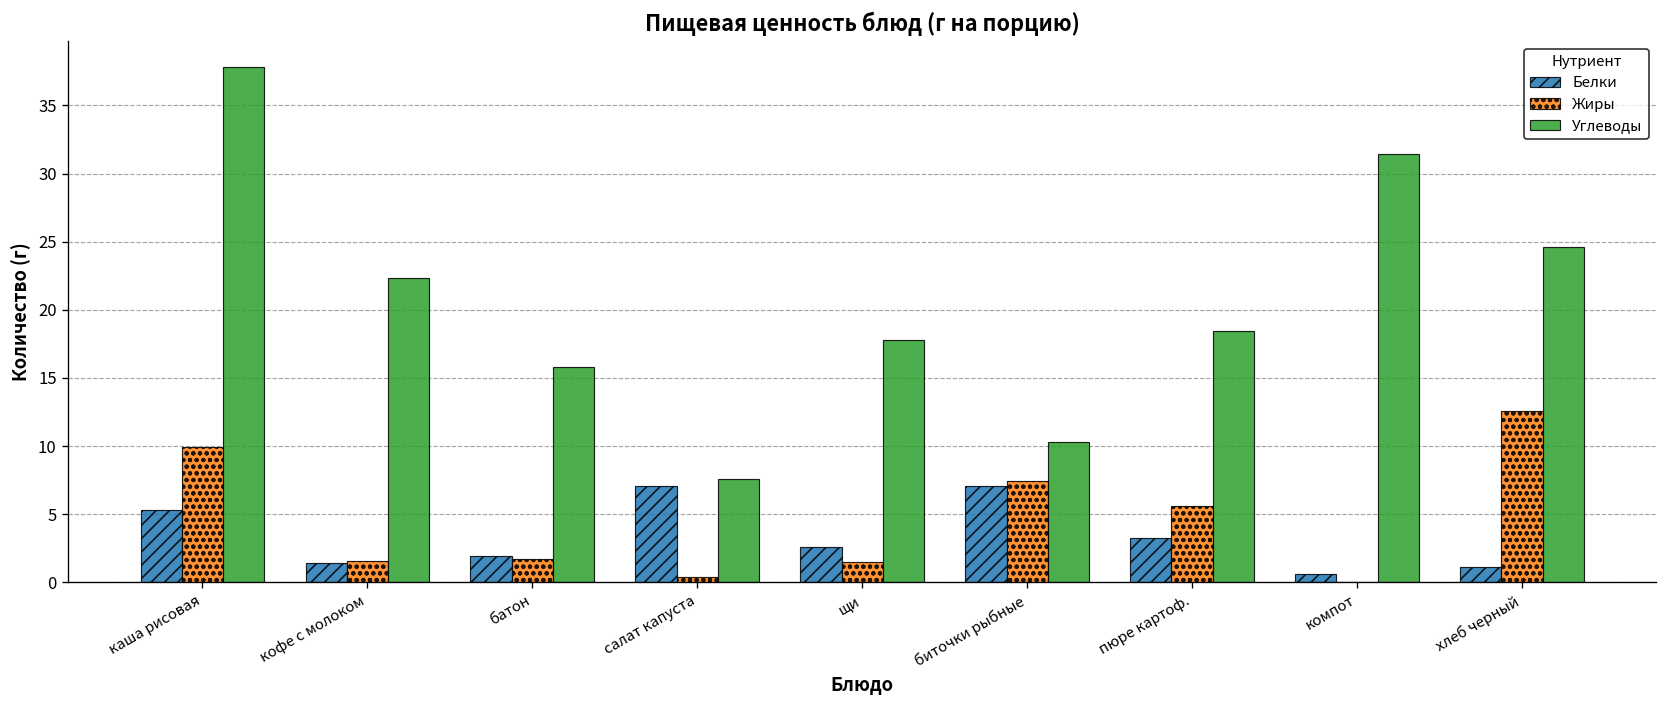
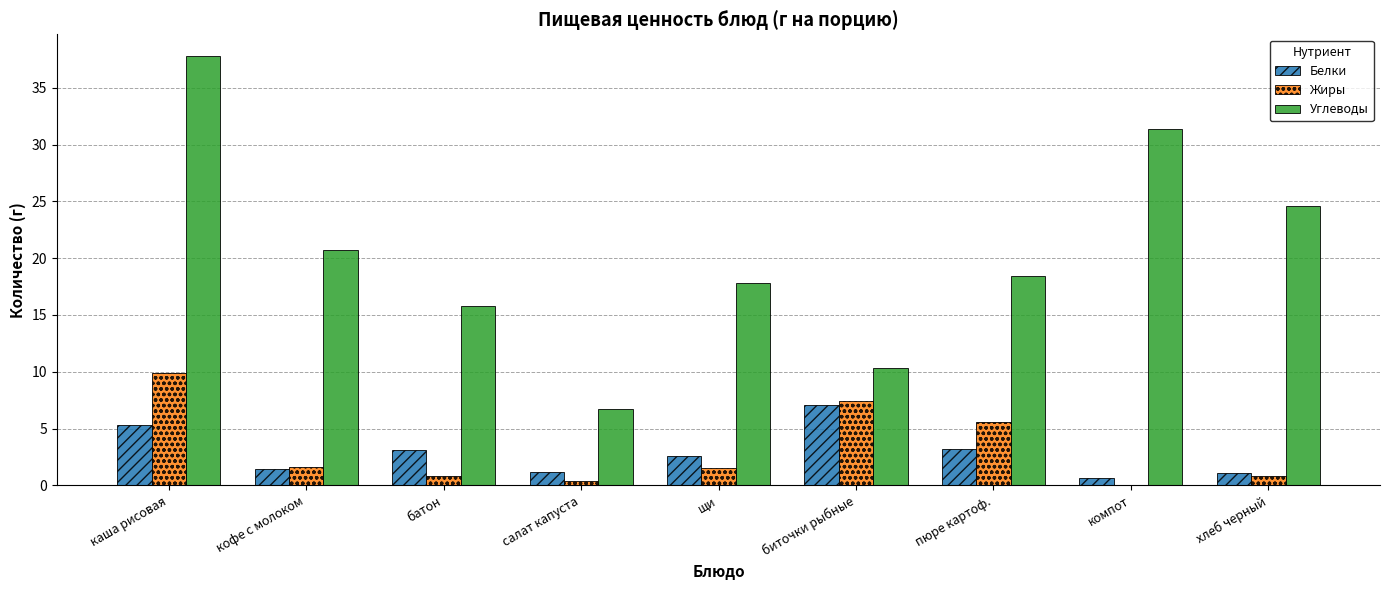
  {
    "Белки": {
      "каша рисовая": 5.3,
      "кофе с молоком": 1.4,
-     "батон": 1.9,
-     "салат капуста": 7.1,
+     "батон": 3.1,
+     "салат капуста": 1.2,
      "щи": 2.6,
      "биточки рыбные": 7.1,
      "пюре картоф.": 3.2,
      "компот": 0.6,
      "хлеб черный": 1.1
    },
    "Жиры": {
      "каша рисовая": 9.9,
      "кофе с молоком": 1.6,
-     "батон": 1.7,
+     "батон": 0.8,
      "салат капуста": 0.4,
      "щи": 1.5,
      "биточки рыбные": 7.4,
      "пюре картоф.": 5.6,
      "компот": 0.0,
-     "хлеб черный": 12.6
+     "хлеб черный": 0.8
    },
    "Углеводы": {
      "каша рисовая": 37.8,
-     "кофе с молоком": 22.3,
+     "кофе с молоком": 20.7,
      "батон": 15.8,
-     "салат капуста": 7.6,
+     "салат капуста": 6.7,
      "щи": 17.8,
      "биточки рыбные": 10.3,
      "пюре картоф.": 18.5,
      "компот": 31.4,
      "хлеб черный": 24.6
    }
  }
